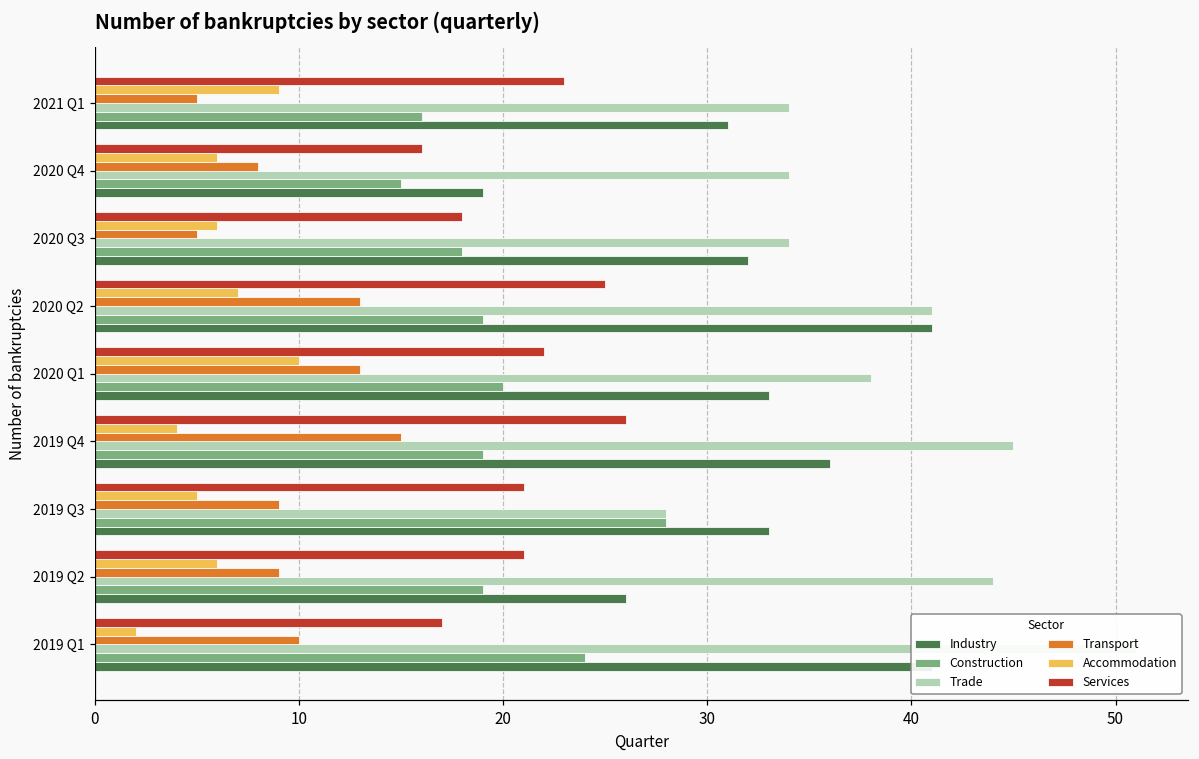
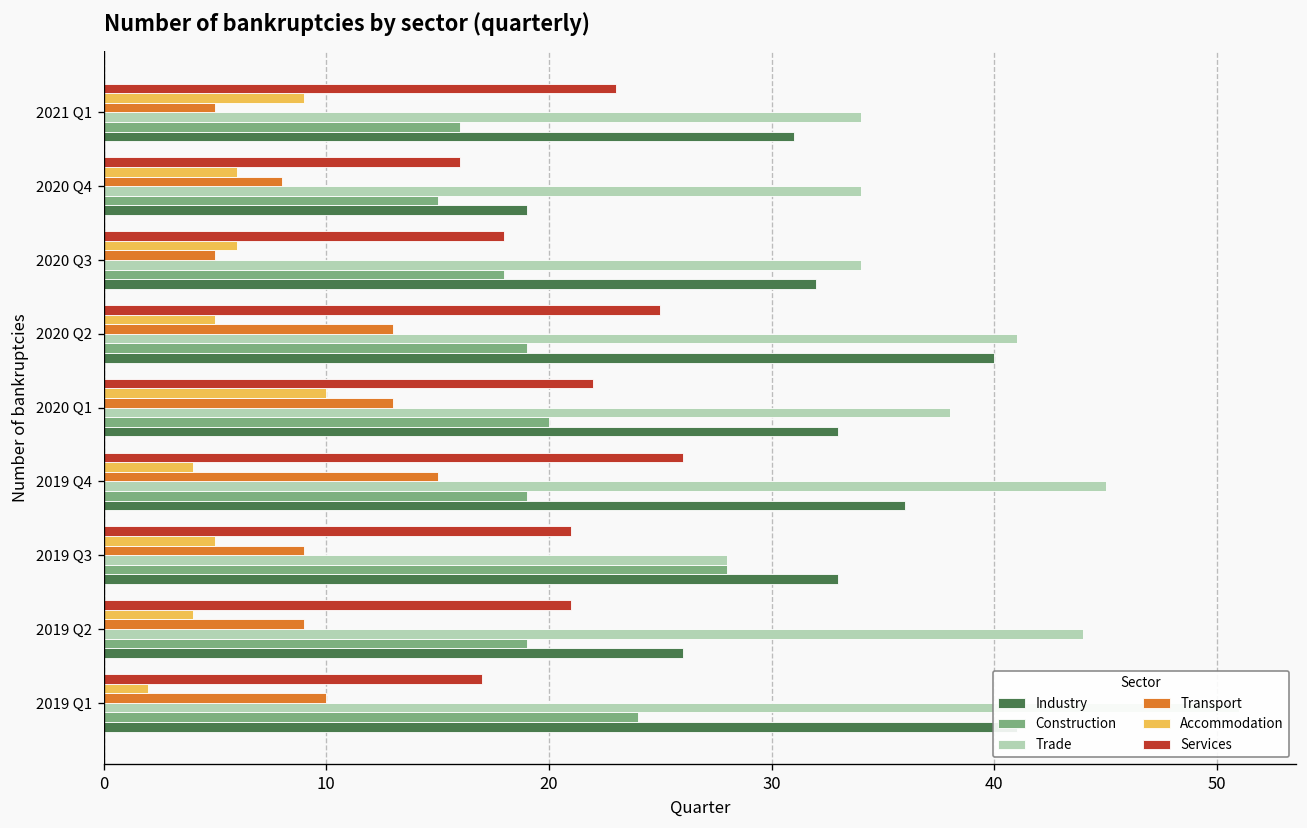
  {
    "Industry": {
      "2021 Q1": 31,
      "2020 Q4": 19,
      "2020 Q3": 32,
-     "2020 Q2": 41,
+     "2020 Q2": 40,
      "2020 Q1": 33,
      "2019 Q4": 36,
      "2019 Q3": 33,
      "2019 Q2": 26
    },
    "Construction": {
      "2021 Q1": 16,
      "2020 Q4": 15,
      "2020 Q3": 18,
      "2020 Q2": 19,
      "2020 Q1": 20,
      "2019 Q4": 19,
      "2019 Q3": 28,
      "2019 Q2": 19,
      "2019 Q1": 24
    },
    "Trade": {
      "2021 Q1": 34,
      "2020 Q4": 34,
      "2020 Q3": 34,
      "2020 Q2": 41,
      "2020 Q1": 38,
      "2019 Q4": 45,
      "2019 Q3": 28,
      "2019 Q2": 44
    },
    "Transport": {
      "2021 Q1": 5,
      "2020 Q4": 8,
      "2020 Q3": 5,
      "2020 Q2": 13,
      "2020 Q1": 13,
      "2019 Q4": 15,
      "2019 Q3": 9,
      "2019 Q2": 9,
      "2019 Q1": 10
    },
    "Accommodation": {
      "2021 Q1": 9,
      "2020 Q4": 6,
      "2020 Q3": 6,
-     "2020 Q2": 7,
+     "2020 Q2": 5,
      "2020 Q1": 10,
      "2019 Q4": 4,
      "2019 Q3": 5,
-     "2019 Q2": 6,
+     "2019 Q2": 4,
      "2019 Q1": 2
    },
    "Services": {
      "2021 Q1": 23,
      "2020 Q4": 16,
      "2020 Q3": 18,
      "2020 Q2": 25,
      "2020 Q1": 22,
      "2019 Q4": 26,
      "2019 Q3": 21,
      "2019 Q2": 21,
      "2019 Q1": 17
    }
  }
